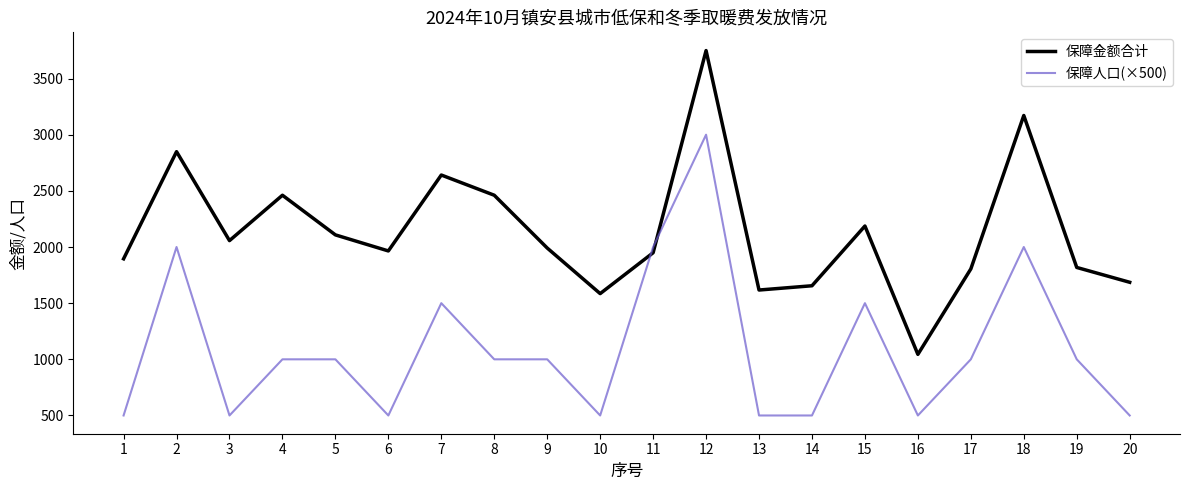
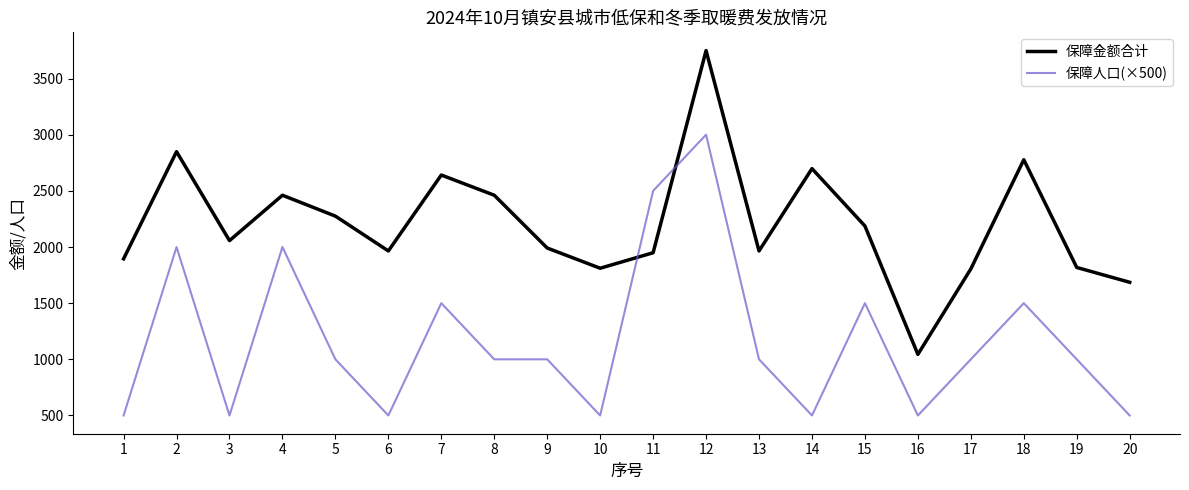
  {
    "保障金额合计": {
      "1": 1900,
      "2": 2850,
      "3": 2060,
      "4": 2460,
-     "5": 2110,
+     "5": 2280,
      "6": 1970,
      "7": 2640,
      "8": 2460,
      "9": 1990,
-     "10": 1590,
+     "10": 1810,
      "11": 1950,
      "12": 3750,
-     "13": 1620,
-     "14": 1660,
+     "13": 1970,
+     "14": 2700,
      "15": 2190,
      "16": 1040,
      "17": 1810,
-     "18": 3170,
+     "18": 2780,
      "19": 1820,
      "20": 1690
    },
    "保障人口(×500)": {
      "1": 500,
      "2": 2000,
      "3": 500,
-     "4": 1000,
+     "4": 2000,
      "5": 1000,
      "6": 500,
      "7": 1500,
      "8": 1000,
      "9": 1000,
      "10": 500,
-     "11": 2000,
+     "11": 2500,
      "12": 3000,
-     "13": 500,
+     "13": 1000,
      "14": 500,
      "15": 1500,
      "16": 500,
      "17": 1000,
-     "18": 2000,
+     "18": 1500,
      "19": 1000,
      "20": 500
    }
  }
